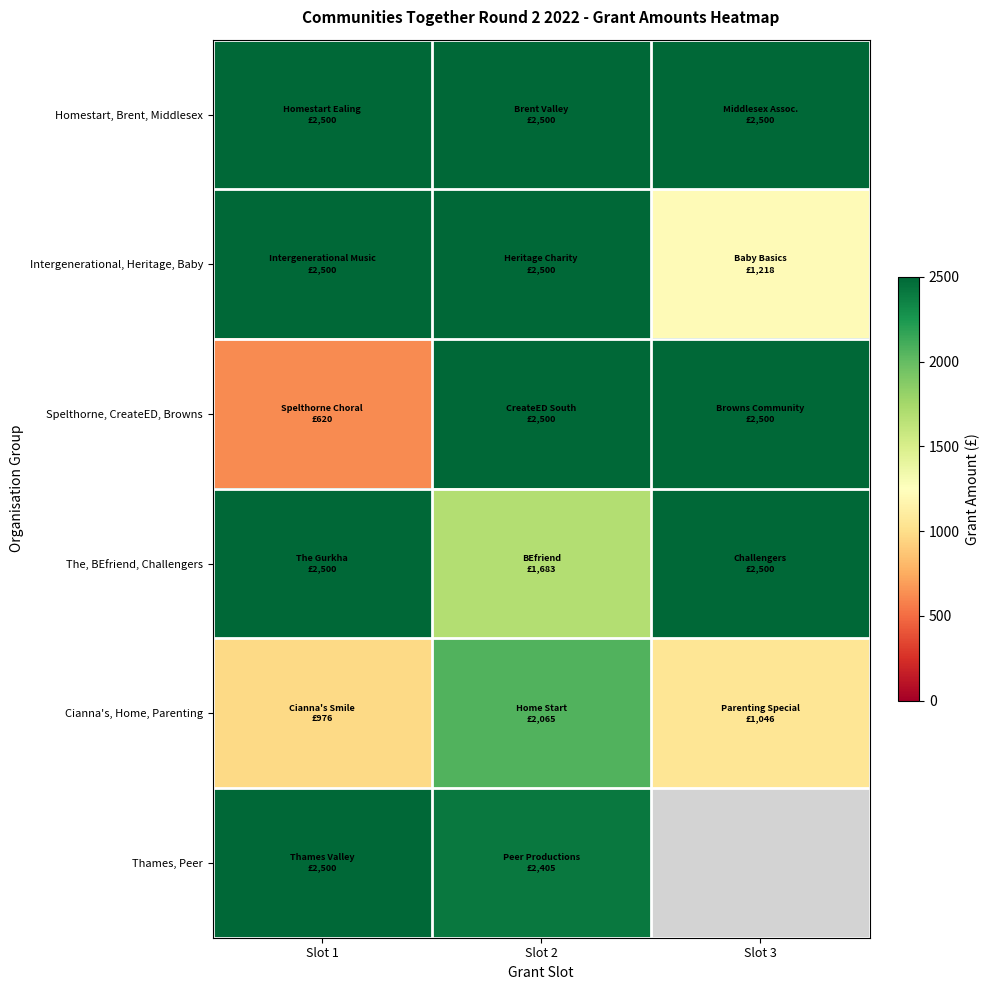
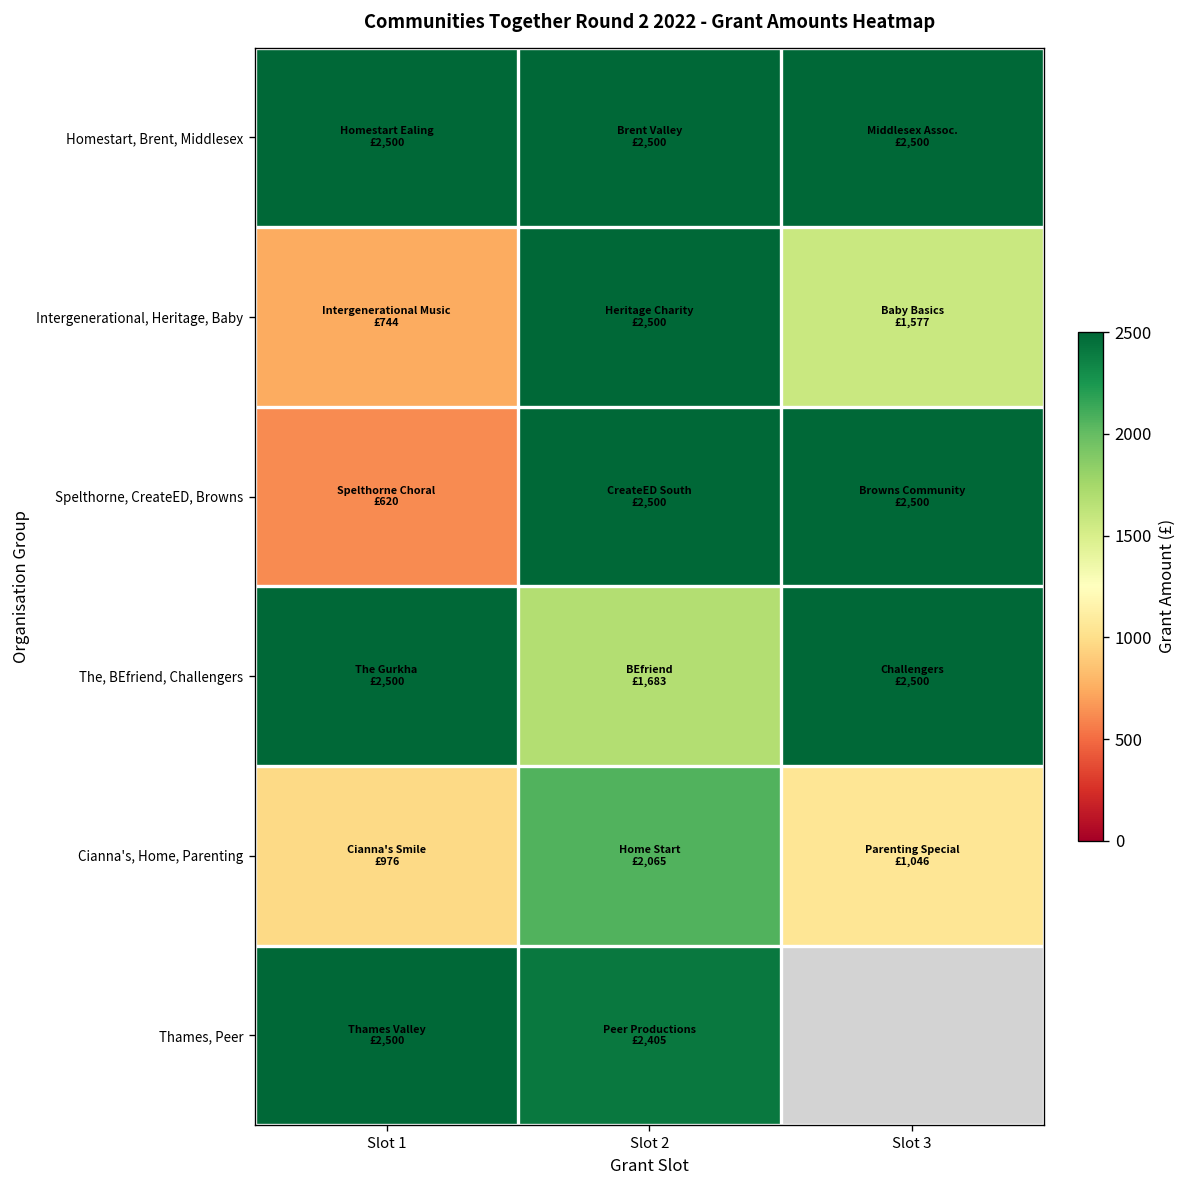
  {
    "Homestart, Brent, Middlesex": {
      "Slot 1": "£2,500",
      "Slot 2": "£2,500",
      "Slot 3": "£2,500"
    },
    "Intergenerational, Heritage, Baby": {
-     "Slot 1": "£2,500",
+     "Slot 1": "£744",
      "Slot 2": "£2,500",
-     "Slot 3": "£1,218"
+     "Slot 3": "£1,577"
    },
    "Spelthorne, CreateED, Browns": {
      "Slot 1": "£620",
      "Slot 2": "£2,500",
      "Slot 3": "£2,500"
    },
    "The, BEfriend, Challengers": {
      "Slot 1": "£2,500",
      "Slot 2": "£1,683",
      "Slot 3": "£2,500"
    },
    "Cianna's, Home, Parenting": {
      "Slot 1": "£976",
      "Slot 2": "£2,065",
      "Slot 3": "£1,046"
    },
    "Thames, Peer": {
      "Slot 1": "£2,500",
      "Slot 2": "£2,405"
    }
  }
